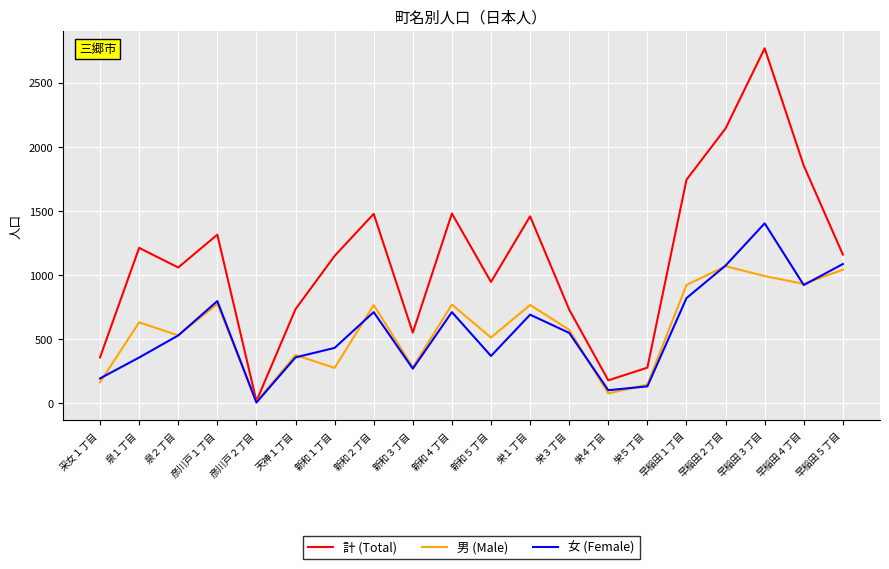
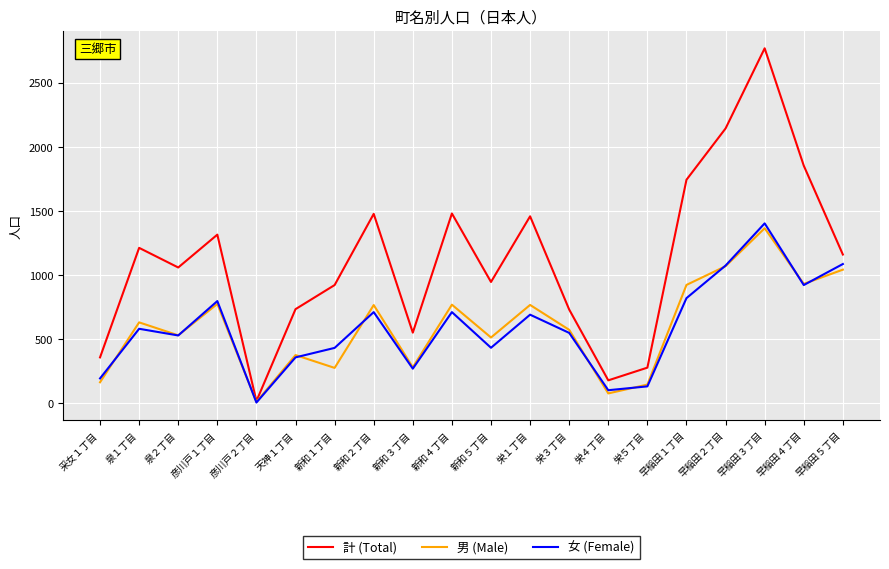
  {
    "計 (Total)": {
      "采女１丁目": 360,
      "泉１丁目": 1210,
      "泉２丁目": 1060,
      "彦川戸１丁目": 1320,
      "天神１丁目": 730,
-     "新和１丁目": 1150,
+     "新和１丁目": 920,
      "新和２丁目": 1480,
      "新和３丁目": 550,
      "新和４丁目": 1480,
      "新和５丁目": 950,
      "栄１丁目": 1460,
      "栄３丁目": 730,
      "栄４丁目": 180,
      "栄５丁目": 280,
      "早稲田１丁目": 1740,
      "早稲田２丁目": 2140,
      "早稲田３丁目": 2770,
      "早稲田４丁目": 1850,
      "早稲田５丁目": 1160
    },
    "男 (Male)": {
      "采女１丁目": 160,
      "泉１丁目": 630,
      "彦川戸１丁目": 780,
      "新和１丁目": 280,
      "新和２丁目": 770,
      "新和４丁目": 770,
      "新和５丁目": 510,
      "栄１丁目": 770,
      "栄３丁目": 570,
      "栄４丁目": 80,
      "早稲田１丁目": 920,
-     "早稲田３丁目": 990,
+     "早稲田３丁目": 1370,
      "早稲田５丁目": 1040
    },
    "女 (Female)": {
      "采女１丁目": 190,
-     "泉１丁目": 360,
+     "泉１丁目": 580,
      "彦川戸１丁目": 800,
      "新和１丁目": 430,
      "新和２丁目": 710,
      "新和４丁目": 710,
-     "新和５丁目": 370,
+     "新和５丁目": 430,
      "栄１丁目": 690,
      "栄３丁目": 550,
      "栄４丁目": 100,
      "早稲田１丁目": 820,
      "早稲田３丁目": 1400,
      "早稲田５丁目": 1090
    }
  }
